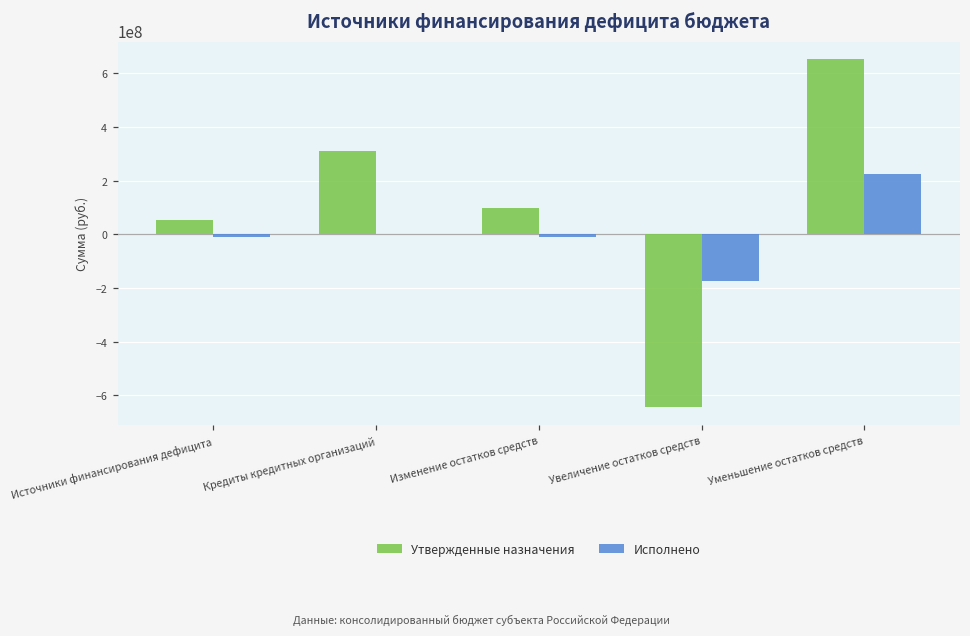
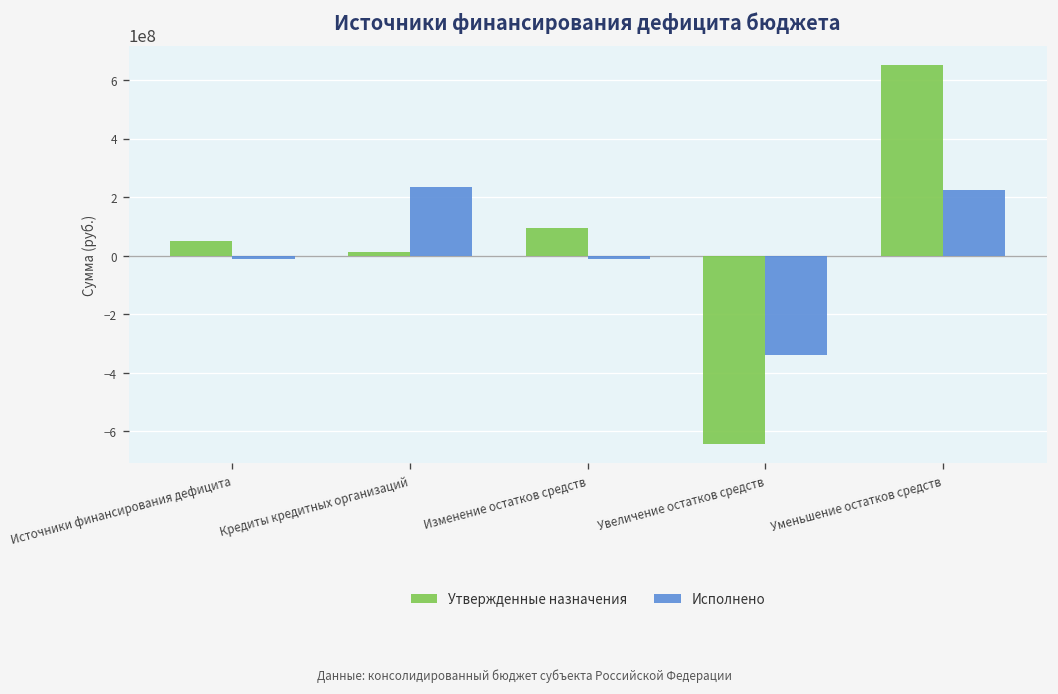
  {
    "Утвержденные назначения": {
      "Источники финансирования дефицита": 50000000,
-     "Кредиты кредитных организаций": 310000000,
+     "Кредиты кредитных организаций": 10000000,
      "Изменение остатков средств": 100000000,
      "Увеличение остатков средств": -640000000,
      "Уменьшение остатков средств": 650000000
    },
    "Исполнено": {
      "Источники финансирования дефицита": -10000000,
-     "Кредиты кредитных организаций": 0,
+     "Кредиты кредитных организаций": 230000000,
      "Изменение остатков средств": -10000000,
-     "Увеличение остатков средств": -170000000,
+     "Увеличение остатков средств": -340000000,
      "Уменьшение остатков средств": 230000000
    }
  }
